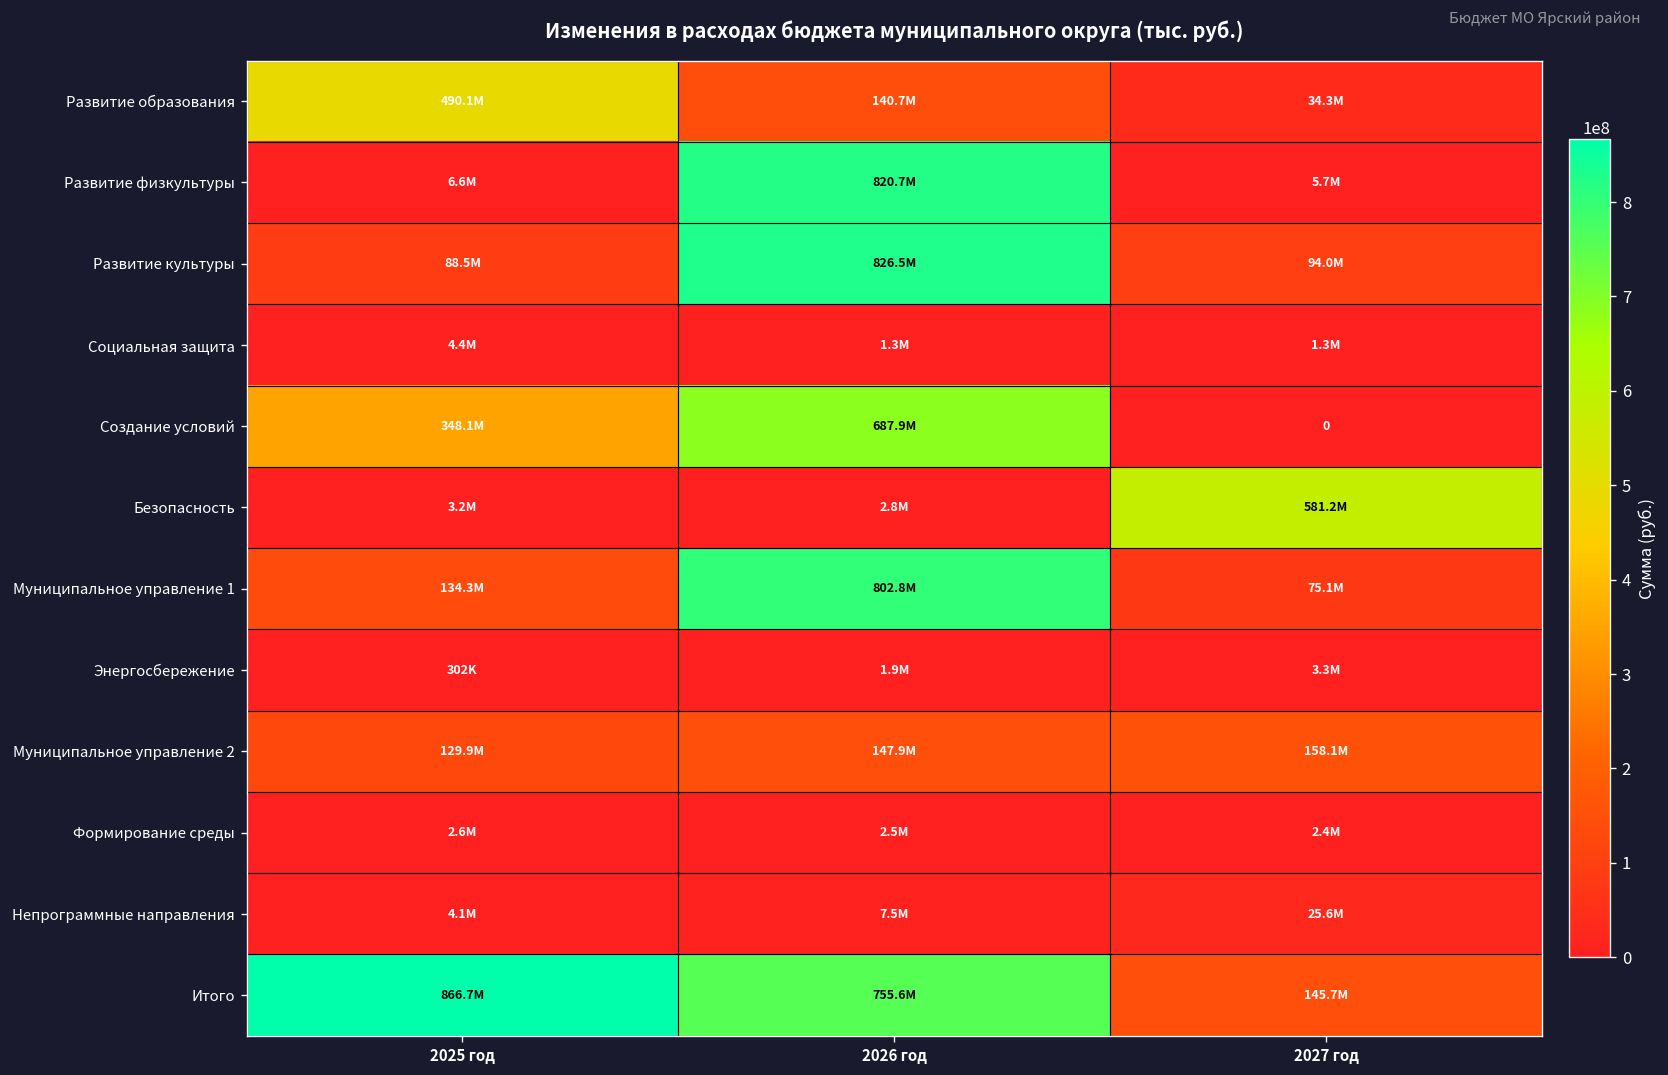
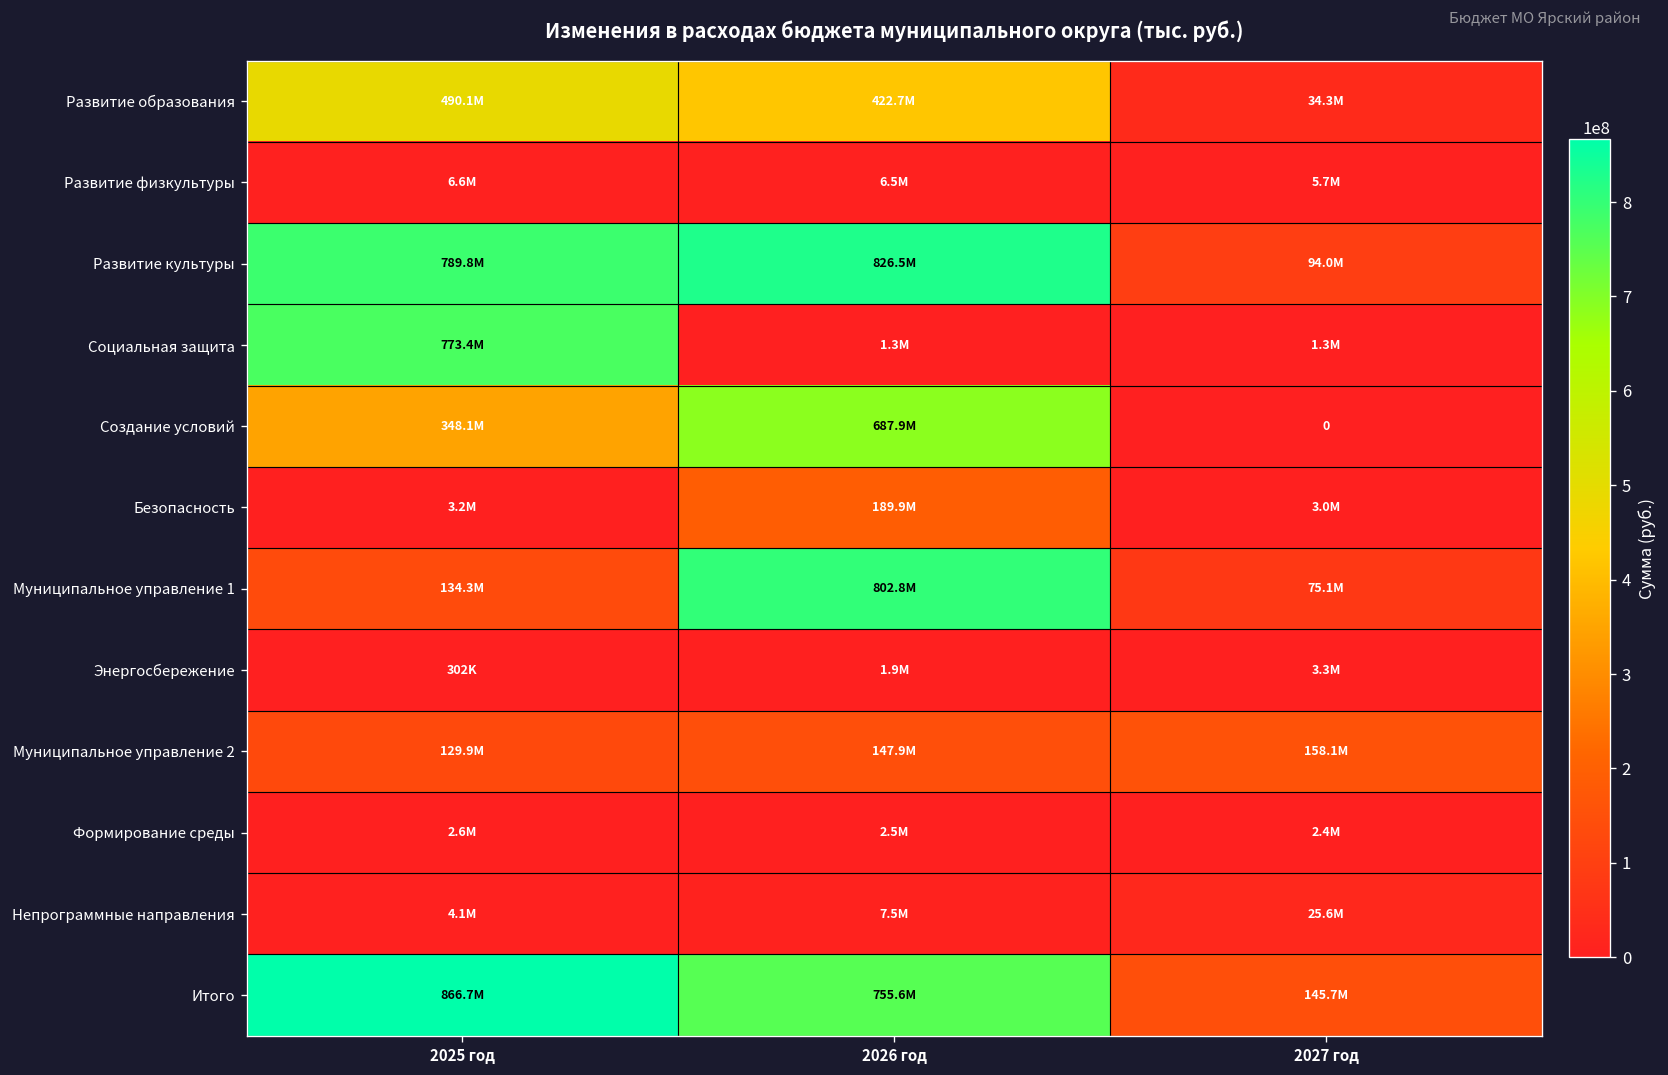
  {
    "Развитие образования": {
      "2025 год": "490.1M",
-     "2026 год": "140.7M",
+     "2026 год": "422.7M",
      "2027 год": "34.3M"
    },
    "Развитие физкультуры": {
      "2025 год": "6.6M",
-     "2026 год": "820.7M",
+     "2026 год": "6.5M",
      "2027 год": "5.7M"
    },
    "Развитие культуры": {
-     "2025 год": "88.5M",
+     "2025 год": "789.8M",
      "2026 год": "826.5M",
      "2027 год": "94.0M"
    },
    "Социальная защита": {
-     "2025 год": "4.4M",
+     "2025 год": "773.4M",
      "2026 год": "1.3M",
      "2027 год": "1.3M"
    },
    "Создание условий": {
      "2025 год": "348.1M",
      "2026 год": "687.9M",
      "2027 год": "0"
    },
    "Безопасность": {
      "2025 год": "3.2M",
-     "2026 год": "2.8M",
-     "2027 год": "581.2M"
+     "2026 год": "189.9M",
+     "2027 год": "3.0M"
    },
    "Муниципальное управление 1": {
      "2025 год": "134.3M",
      "2026 год": "802.8M",
      "2027 год": "75.1M"
    },
    "Энергосбережение": {
      "2025 год": "302K",
      "2026 год": "1.9M",
      "2027 год": "3.3M"
    },
    "Муниципальное управление 2": {
      "2025 год": "129.9M",
      "2026 год": "147.9M",
      "2027 год": "158.1M"
    },
    "Формирование среды": {
      "2025 год": "2.6M",
      "2026 год": "2.5M",
      "2027 год": "2.4M"
    },
    "Непрограммные направления": {
      "2025 год": "4.1M",
      "2026 год": "7.5M",
      "2027 год": "25.6M"
    },
    "Итого": {
      "2025 год": "866.7M",
      "2026 год": "755.6M",
      "2027 год": "145.7M"
    }
  }
